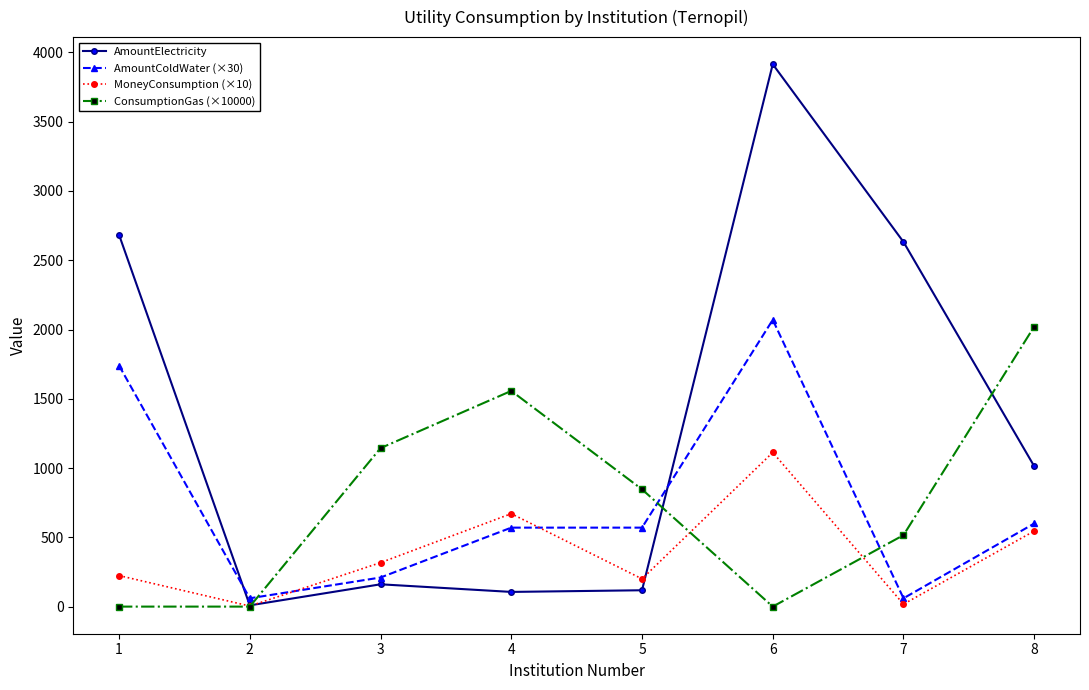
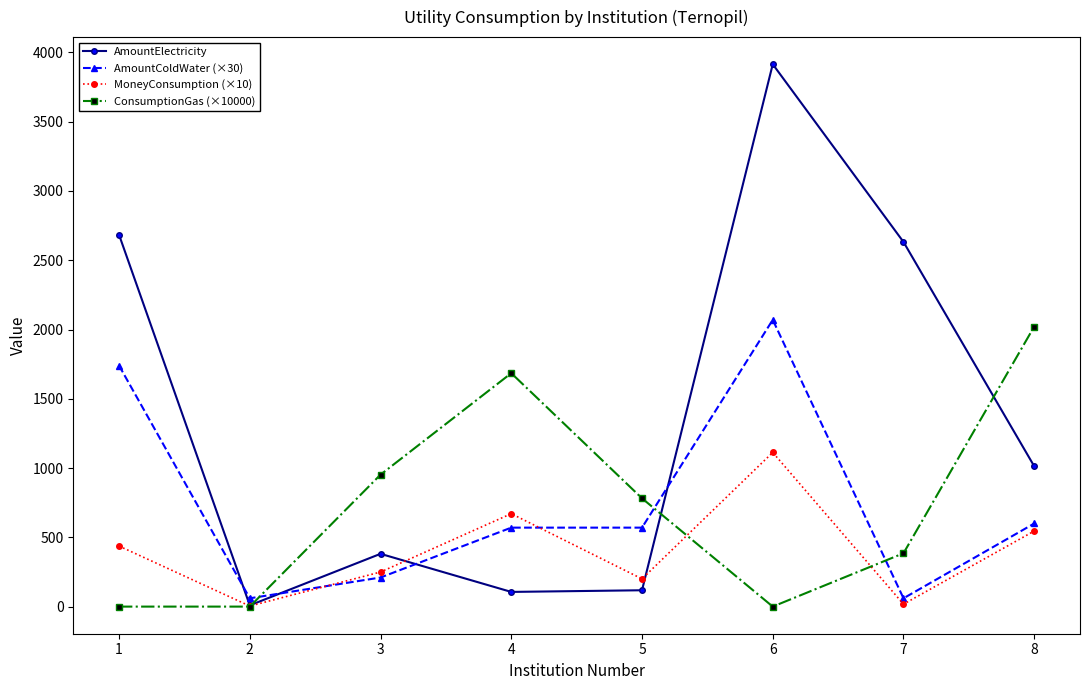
  {
    "AmountElectricity": {
      "1": 2680,
-     "3": 160,
+     "3": 380,
      "4": 110,
      "5": 120,
      "6": 3920,
      "7": 2630,
      "8": 1010
    },
    "AmountColdWater (×30)": {
      "1": 1740,
      "2": 60,
      "3": 210,
      "4": 570,
      "5": 570,
      "6": 2070,
      "7": 60,
      "8": 600
    },
    "MoneyConsumption (×10)": {
-     "1": 220,
-     "3": 320,
+     "1": 440,
+     "3": 250,
      "4": 670,
      "5": 200,
      "6": 1110,
      "7": 20,
      "8": 550
    },
    "ConsumptionGas (×10000)": {
      "1": 0,
-     "3": 1140,
-     "4": 1560,
-     "5": 850,
+     "3": 950,
+     "4": 1690,
+     "5": 780,
      "6": 0,
-     "7": 520,
+     "7": 390,
      "8": 2020
    }
  }
